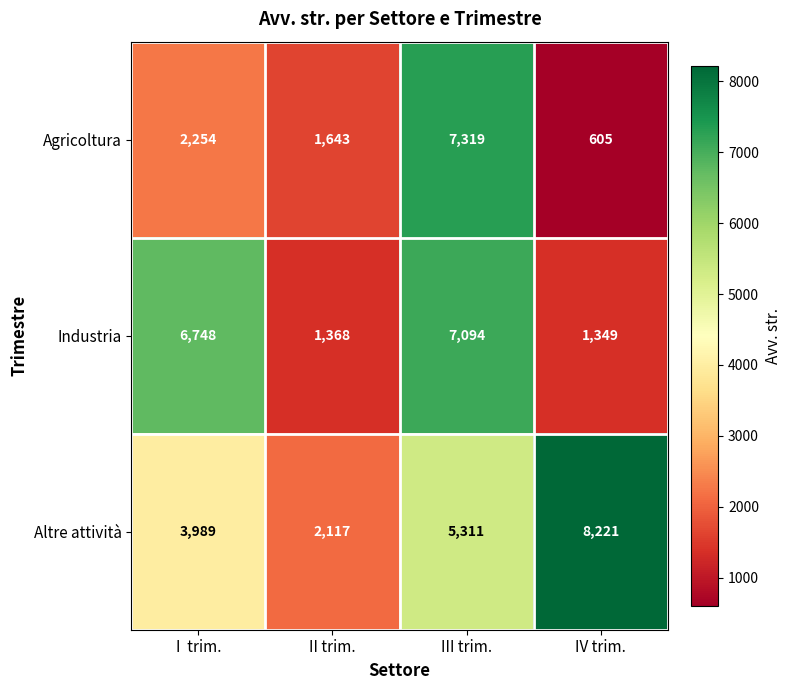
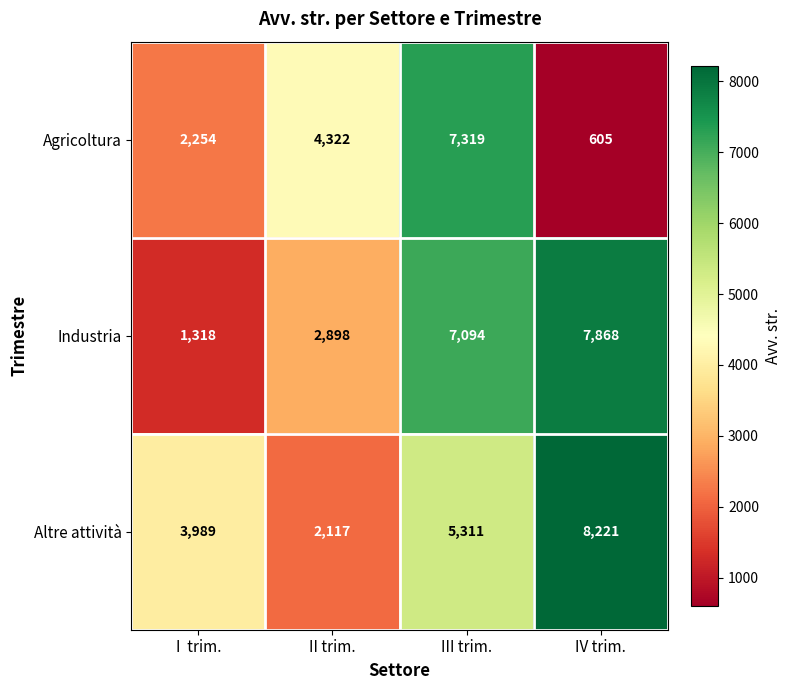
  {
    "Agricoltura": {
      "I trim.": "2,254",
-     "II trim.": "1,643",
+     "II trim.": "4,322",
      "III trim.": "7,319",
      "IV trim.": "605"
    },
    "Industria": {
-     "I trim.": "6,748",
-     "II trim.": "1,368",
+     "I trim.": "1,318",
+     "II trim.": "2,898",
      "III trim.": "7,094",
-     "IV trim.": "1,349"
+     "IV trim.": "7,868"
    },
    "Altre attività": {
      "I trim.": "3,989",
      "II trim.": "2,117",
      "III trim.": "5,311",
      "IV trim.": "8,221"
    }
  }
